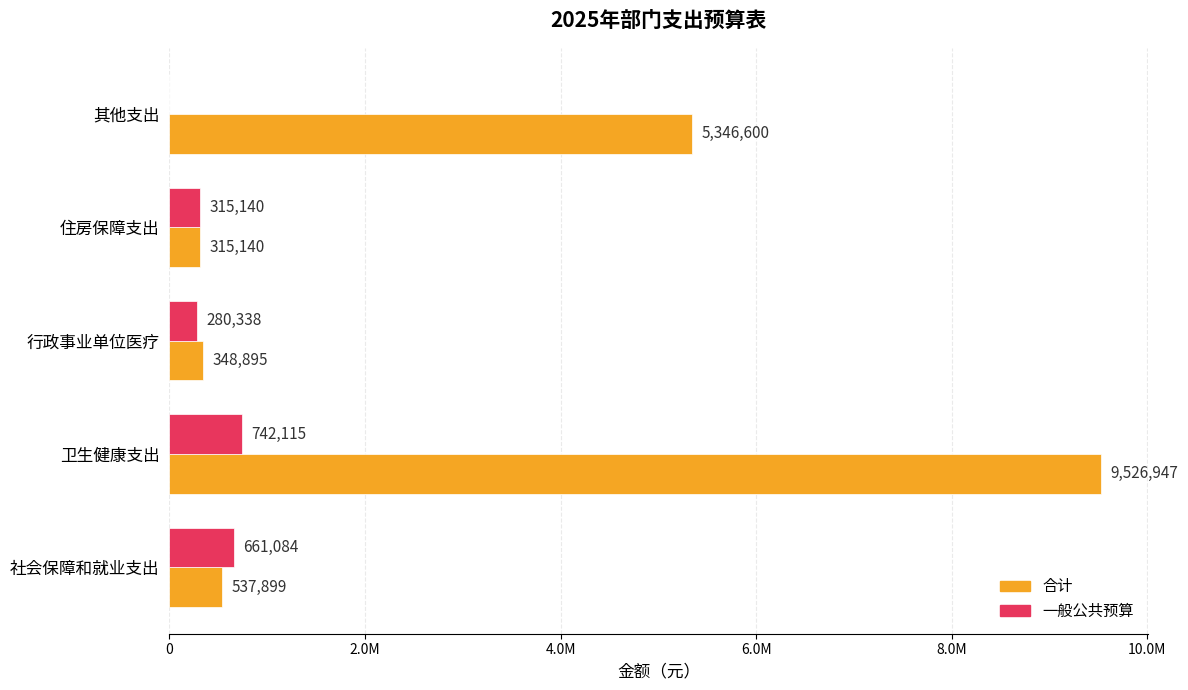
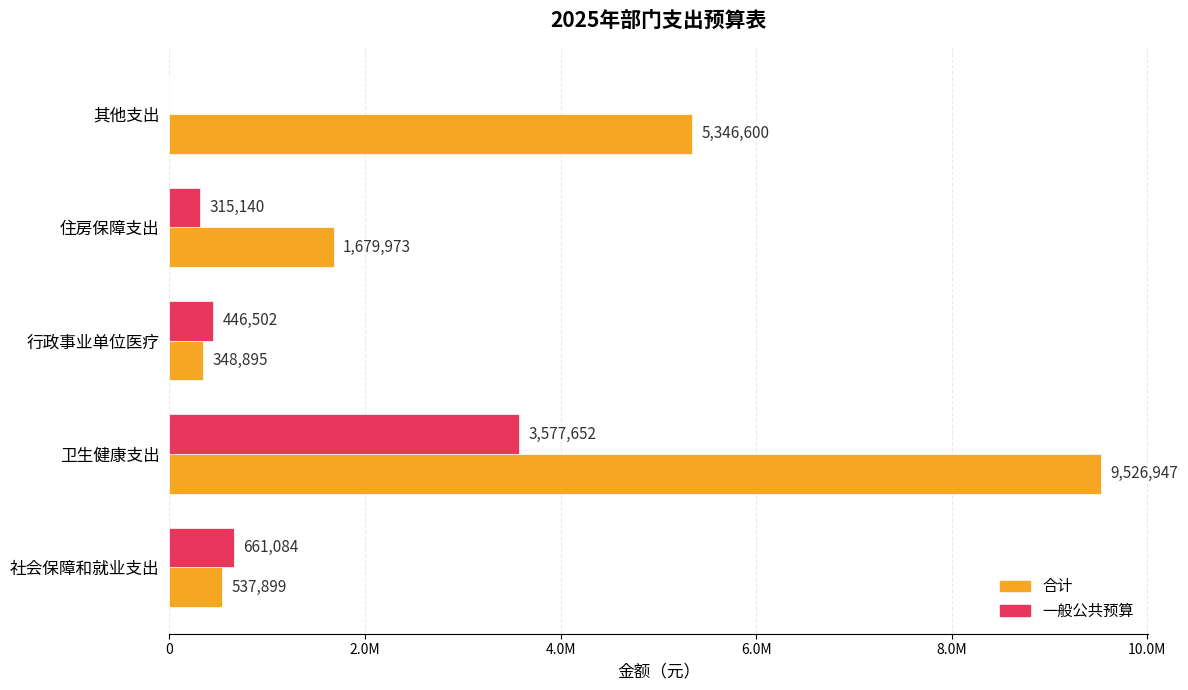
  {
    "合计": {
      "其他支出": "5,346,600",
-     "住房保障支出": "315,140",
+     "住房保障支出": "1,679,973",
      "行政事业单位医疗": "348,895",
      "卫生健康支出": "9,526,947",
      "社会保障和就业支出": "537,899"
    },
    "一般公共预算": {
      "住房保障支出": "315,140",
-     "行政事业单位医疗": "280,338",
-     "卫生健康支出": "742,115",
+     "行政事业单位医疗": "446,502",
+     "卫生健康支出": "3,577,652",
      "社会保障和就业支出": "661,084"
    }
  }
